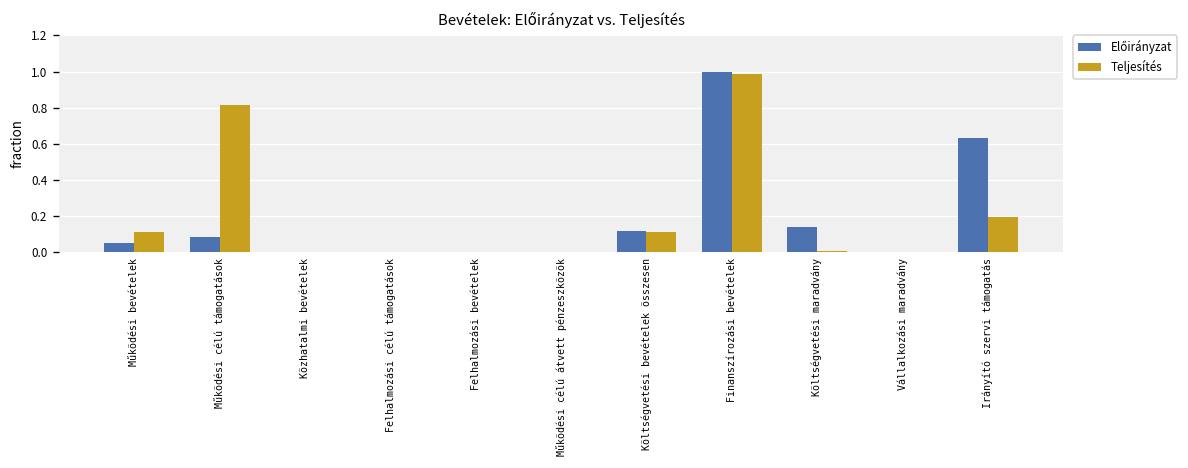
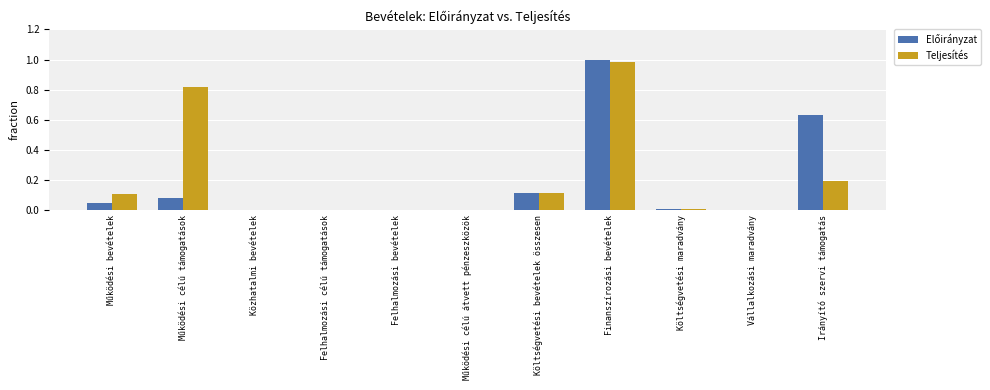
  {
    "Előirányzat": {
      "Működési bevételek": 0.05,
      "Működési célú támogatások": 0.08,
      "Közhatalmi bevételek": 0.00,
      "Felhalmozási célú támogatások": 0.00,
      "Felhalmozási bevételek": 0.00,
      "Költségvetési bevételek összesen": 0.12,
      "Finanszírozási bevételek": 1.00,
-     "Költségvetési maradvány": 0.14,
+     "Költségvetési maradvány": 0.00,
      "Vállalkozási maradvány": 0.00,
      "Irányító szervi támogatás": 0.63
    },
    "Teljesítés": {
      "Működési bevételek": 0.11,
      "Működési célú támogatások": 0.81,
      "Közhatalmi bevételek": 0.00,
      "Felhalmozási célú támogatások": 0.00,
      "Felhalmozási bevételek": 0.00,
      "Költségvetési bevételek összesen": 0.11,
      "Finanszírozási bevételek": 0.99,
      "Vállalkozási maradvány": 0.00,
      "Irányító szervi támogatás": 0.20
    }
  }
